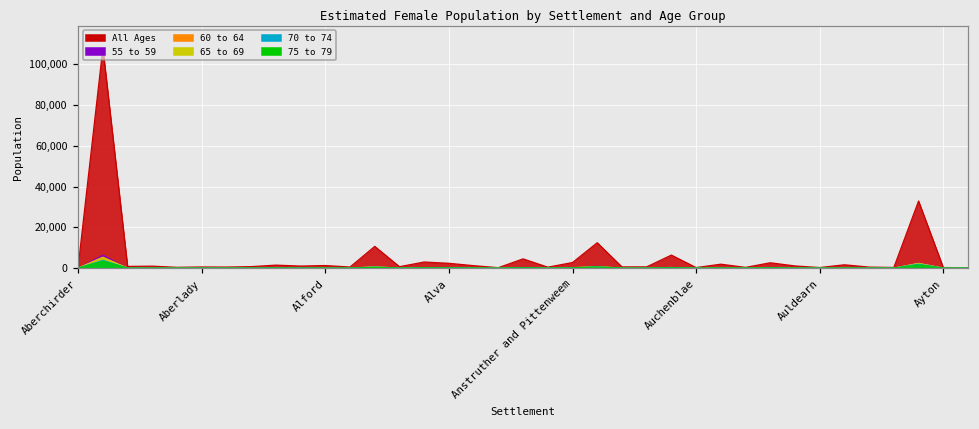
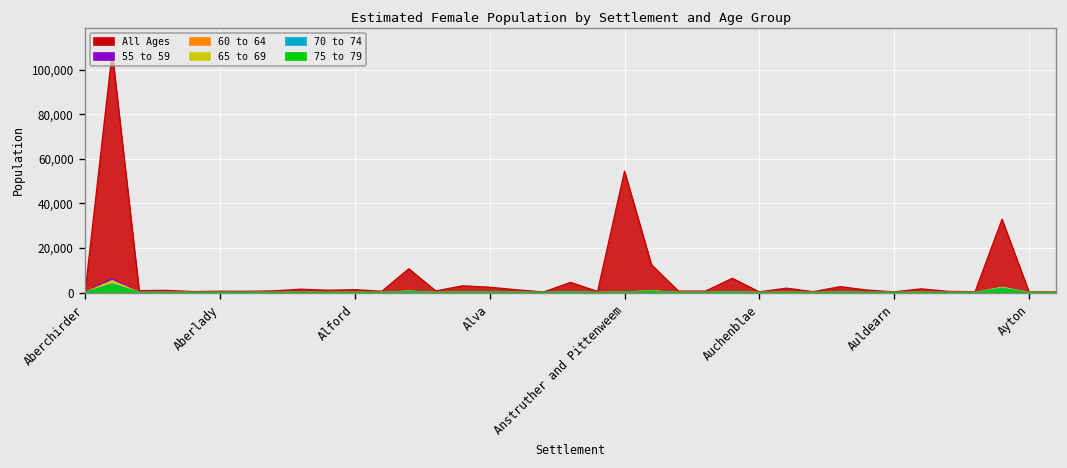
  {
    "All Ages": {
      "Alva": "2,000",
-     "Anstruther and Pittenweem": "3,000"
+     "Anstruther and Pittenweem": "54,000"
    }
  }
